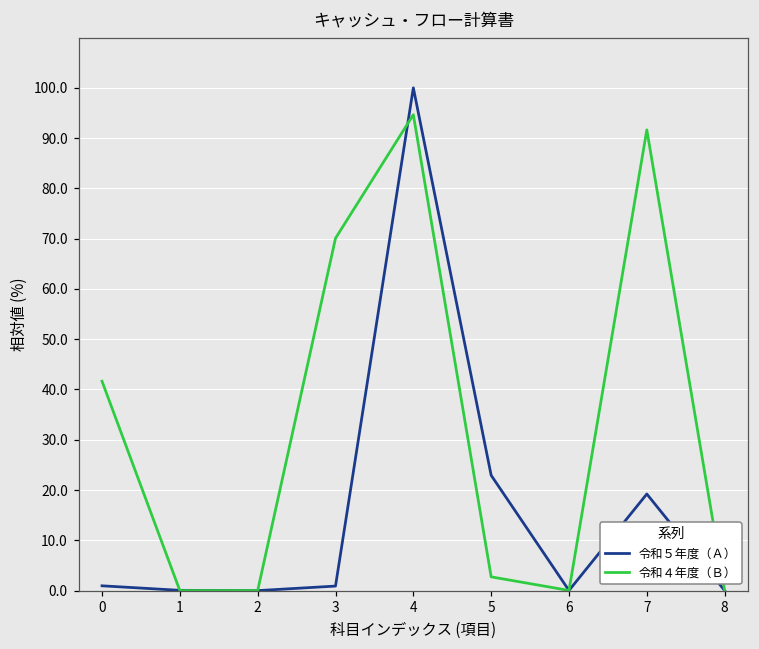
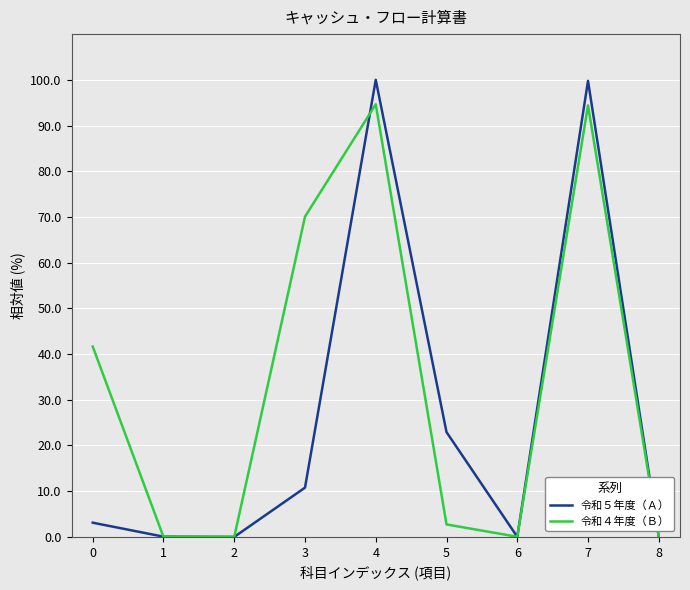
  {
    "令和５年度（Ａ）": {
-     "0": 1,
-     "3": 1,
+     "0": 3,
+     "3": 11,
      "4": 100,
      "5": 23,
-     "7": 19
+     "7": 100
    },
    "令和４年度（Ｂ）": {
      "0": 42,
      "3": 70,
      "4": 95,
      "5": 3,
-     "7": 92
+     "7": 94
    }
  }
